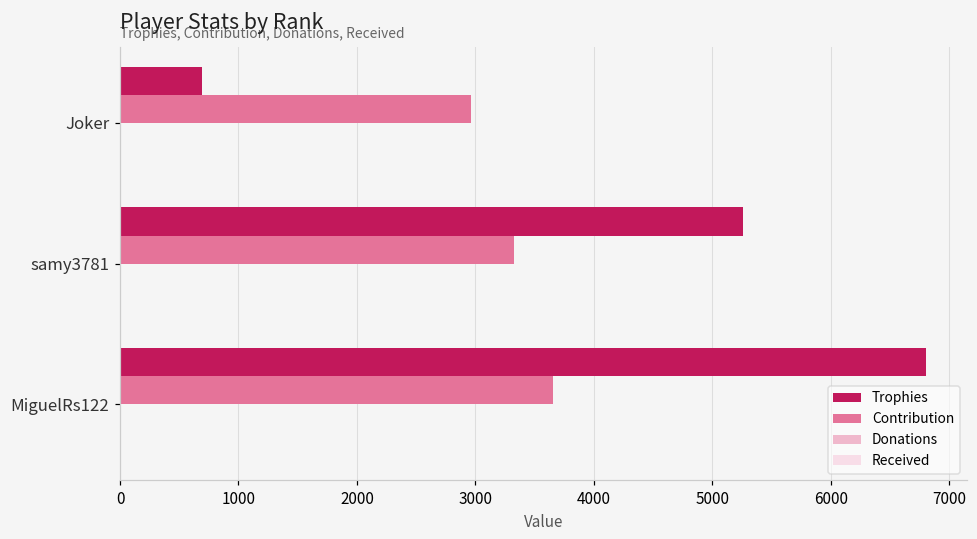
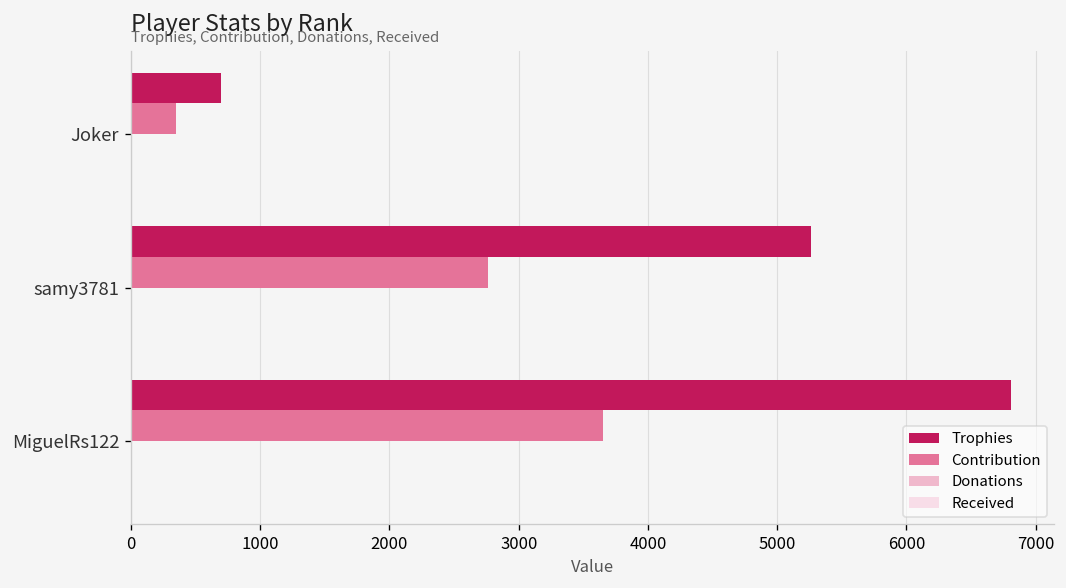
  {
    "Trophies": {
      "Joker": 700,
      "samy3781": 5260,
      "MiguelRs122": 6810
    },
    "Contribution": {
-     "Joker": 2960,
-     "samy3781": 3330,
+     "Joker": 350,
+     "samy3781": 2760,
      "MiguelRs122": 3650
    }
  }
